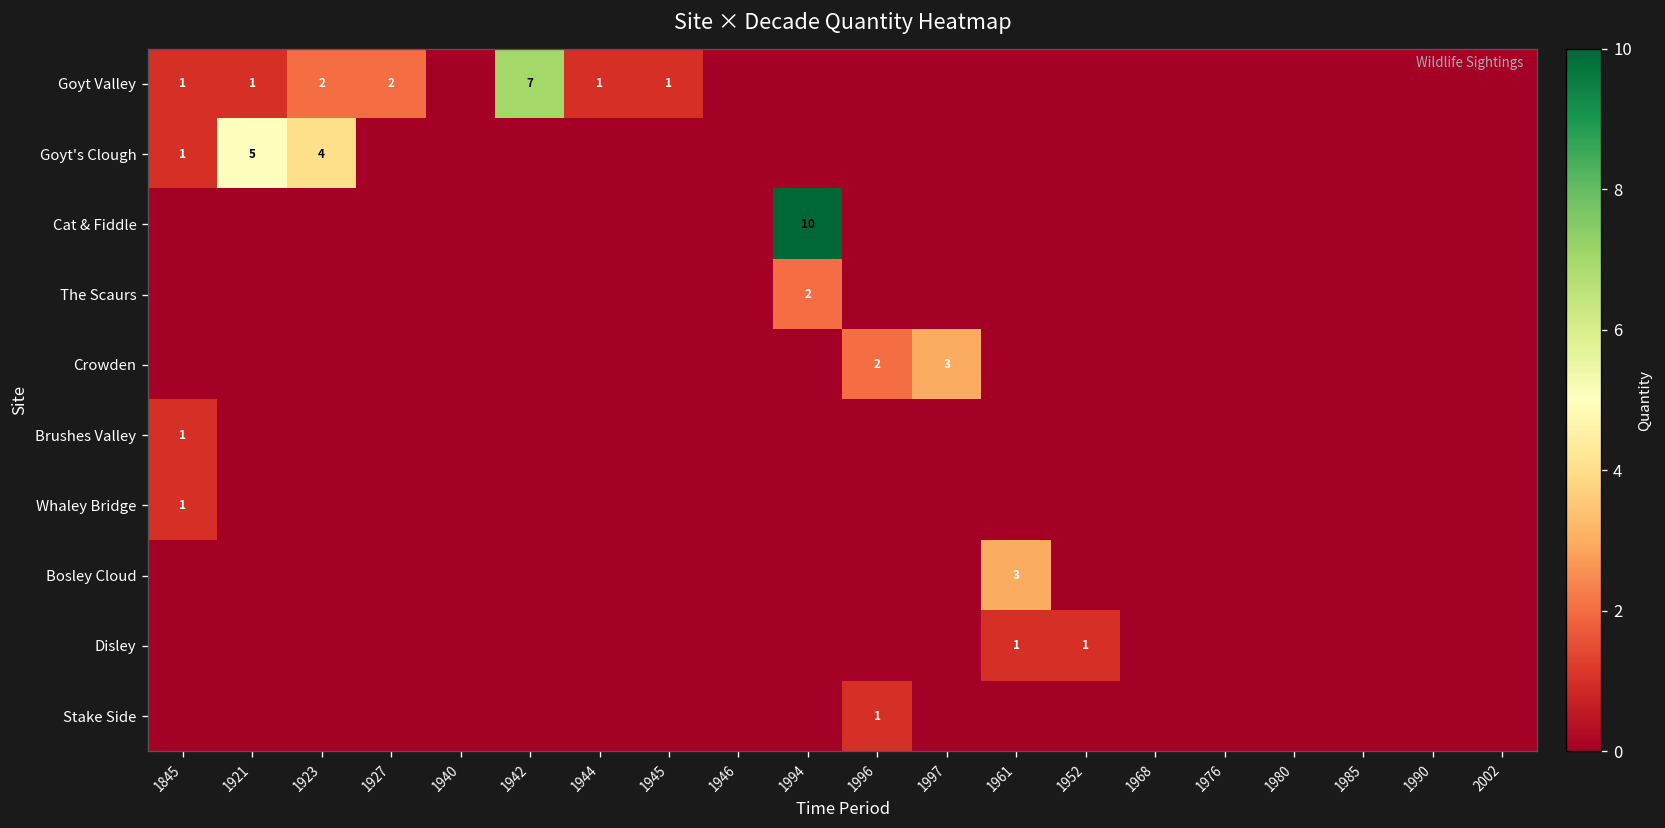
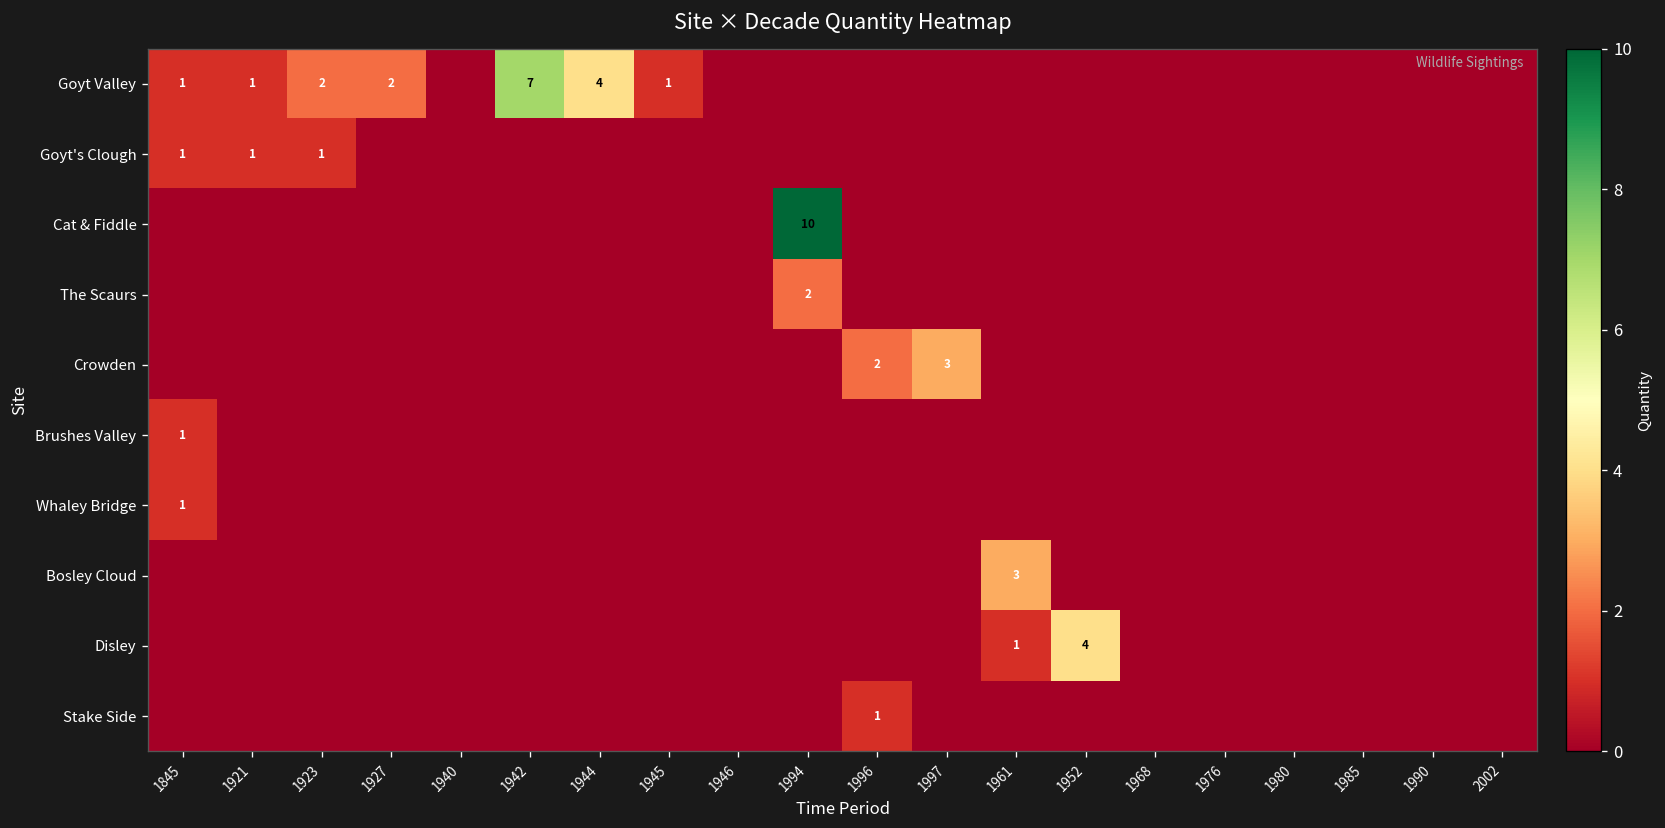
  {
    "Goyt Valley": {
      "1845": 1,
      "1921": 1,
      "1923": 2,
      "1927": 2,
      "1942": 7,
-     "1944": 1,
+     "1944": 4,
      "1945": 1
    },
    "Goyt's Clough": {
      "1845": 1,
-     "1921": 5,
-     "1923": 4
+     "1921": 1,
+     "1923": 1
    },
    "Cat & Fiddle": {
      "1994": 10
    },
    "The Scaurs": {
      "1994": 2
    },
    "Crowden": {
      "1996": 2,
      "1997": 3
    },
    "Brushes Valley": {
      "1845": 1
    },
    "Whaley Bridge": {
      "1845": 1
    },
    "Bosley Cloud": {
      "1961": 3
    },
    "Disley": {
      "1961": 1,
-     "1952": 1
+     "1952": 4
    },
    "Stake Side": {
      "1996": 1
    }
  }
